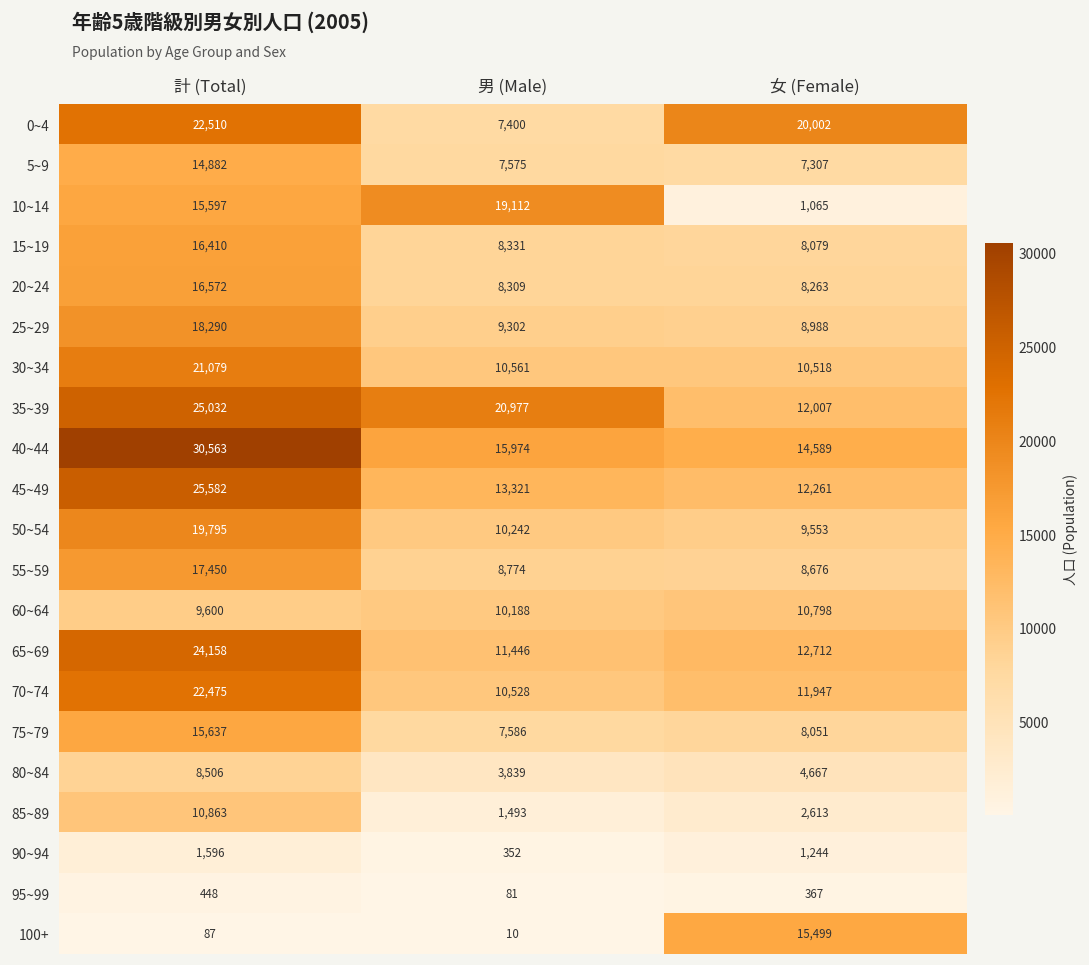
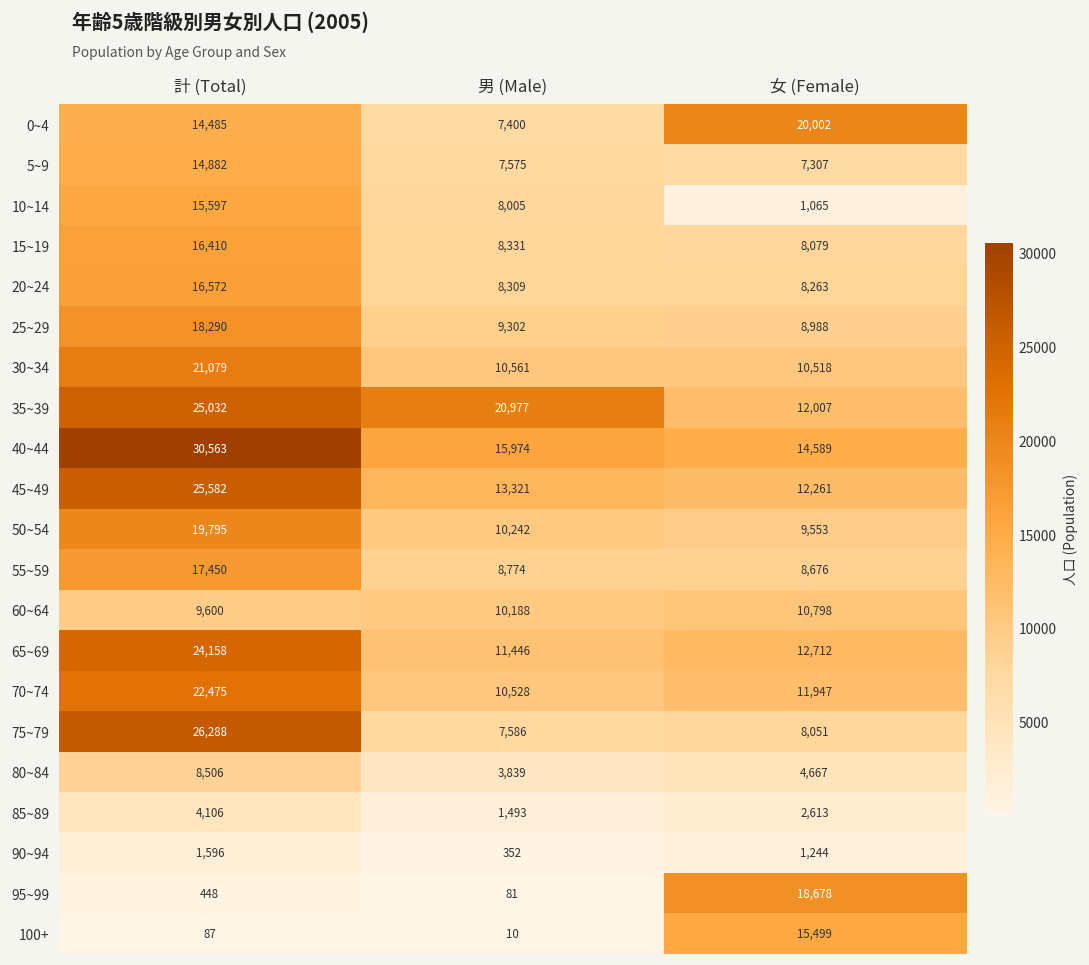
  {
    "0~4": {
-     "計 (Total)": "22,510",
+     "計 (Total)": "14,485",
      "男 (Male)": "7,400",
      "女 (Female)": "20,002"
    },
    "5~9": {
      "計 (Total)": "14,882",
      "男 (Male)": "7,575",
      "女 (Female)": "7,307"
    },
    "10~14": {
      "計 (Total)": "15,597",
-     "男 (Male)": "19,112",
+     "男 (Male)": "8,005",
      "女 (Female)": "1,065"
    },
    "15~19": {
      "計 (Total)": "16,410",
      "男 (Male)": "8,331",
      "女 (Female)": "8,079"
    },
    "20~24": {
      "計 (Total)": "16,572",
      "男 (Male)": "8,309",
      "女 (Female)": "8,263"
    },
    "25~29": {
      "計 (Total)": "18,290",
      "男 (Male)": "9,302",
      "女 (Female)": "8,988"
    },
    "30~34": {
      "計 (Total)": "21,079",
      "男 (Male)": "10,561",
      "女 (Female)": "10,518"
    },
    "35~39": {
      "計 (Total)": "25,032",
      "男 (Male)": "20,977",
      "女 (Female)": "12,007"
    },
    "40~44": {
      "計 (Total)": "30,563",
      "男 (Male)": "15,974",
      "女 (Female)": "14,589"
    },
    "45~49": {
      "計 (Total)": "25,582",
      "男 (Male)": "13,321",
      "女 (Female)": "12,261"
    },
    "50~54": {
      "計 (Total)": "19,795",
      "男 (Male)": "10,242",
      "女 (Female)": "9,553"
    },
    "55~59": {
      "計 (Total)": "17,450",
      "男 (Male)": "8,774",
      "女 (Female)": "8,676"
    },
    "60~64": {
      "計 (Total)": "9,600",
      "男 (Male)": "10,188",
      "女 (Female)": "10,798"
    },
    "65~69": {
      "計 (Total)": "24,158",
      "男 (Male)": "11,446",
      "女 (Female)": "12,712"
    },
    "70~74": {
      "計 (Total)": "22,475",
      "男 (Male)": "10,528",
      "女 (Female)": "11,947"
    },
    "75~79": {
-     "計 (Total)": "15,637",
+     "計 (Total)": "26,288",
      "男 (Male)": "7,586",
      "女 (Female)": "8,051"
    },
    "80~84": {
      "計 (Total)": "8,506",
      "男 (Male)": "3,839",
      "女 (Female)": "4,667"
    },
    "85~89": {
-     "計 (Total)": "10,863",
+     "計 (Total)": "4,106",
      "男 (Male)": "1,493",
      "女 (Female)": "2,613"
    },
    "90~94": {
      "計 (Total)": "1,596",
      "男 (Male)": "352",
      "女 (Female)": "1,244"
    },
    "95~99": {
      "計 (Total)": "448",
      "男 (Male)": "81",
-     "女 (Female)": "367"
+     "女 (Female)": "18,678"
    },
    "100+": {
      "計 (Total)": "87",
      "男 (Male)": "10",
      "女 (Female)": "15,499"
    }
  }
